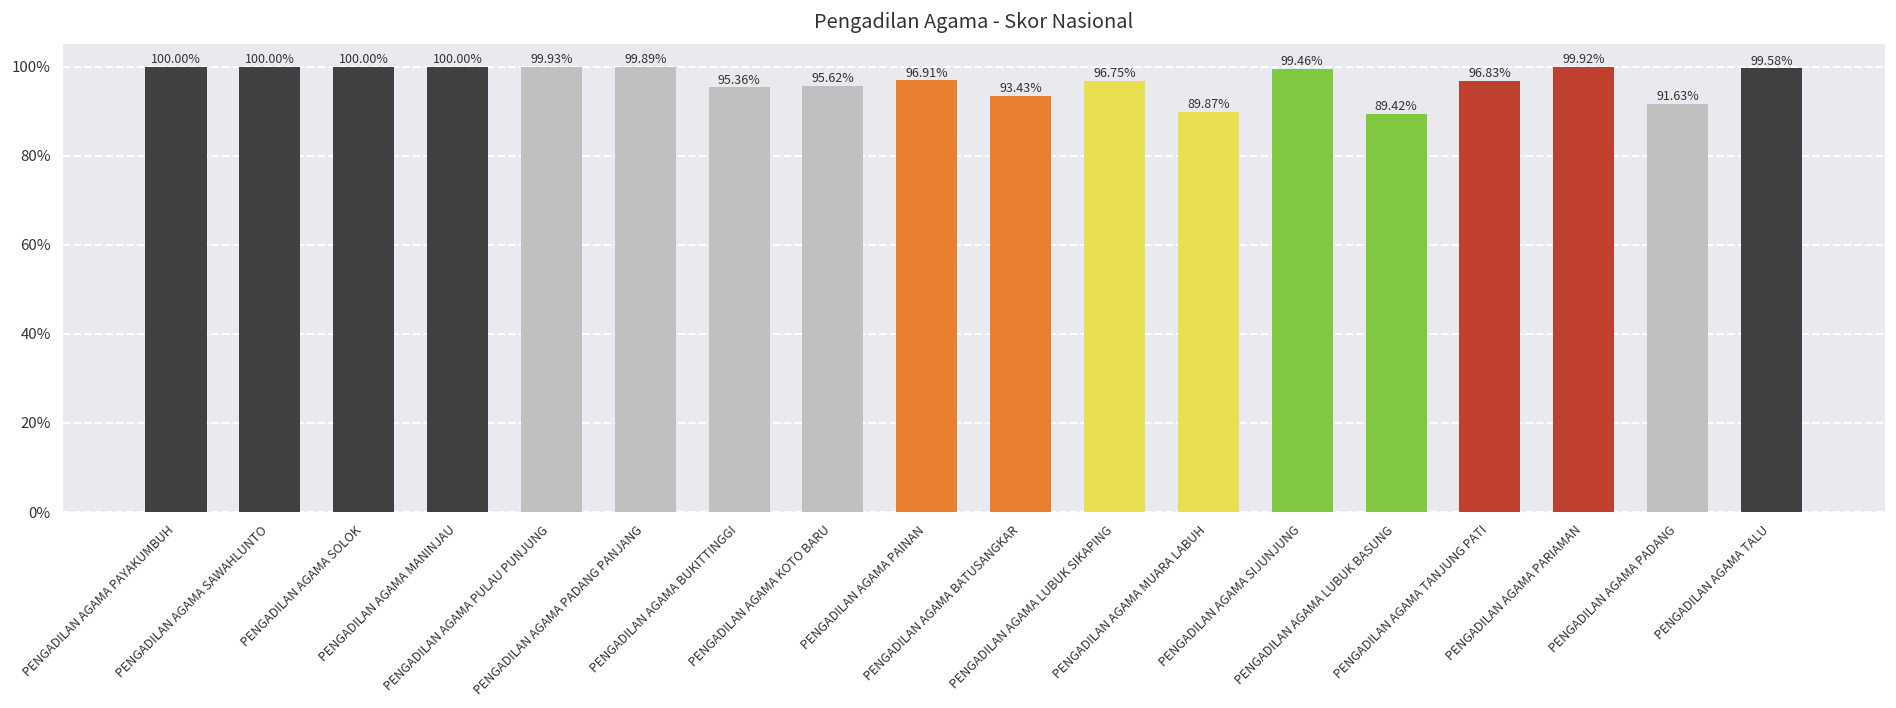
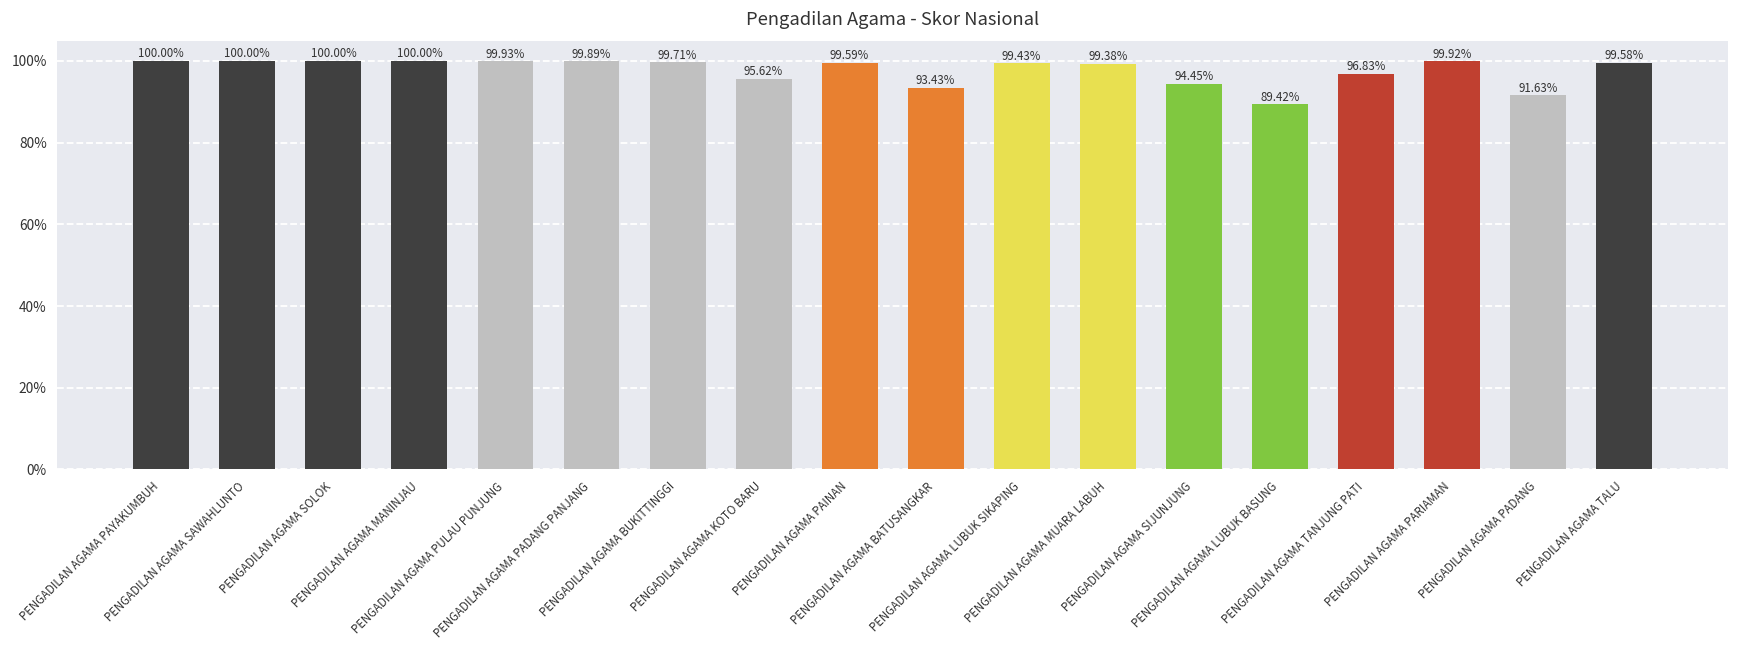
  {
    "PENGADILAN AGAMA PAYAKUMBUH": "100.00%",
    "PENGADILAN AGAMA SAWAHLUNTO": "100.00%",
    "PENGADILAN AGAMA SOLOK": "100.00%",
    "PENGADILAN AGAMA MANINJAU": "100.00%",
    "PENGADILAN AGAMA PULAU PUNJUNG": "99.93%",
    "PENGADILAN AGAMA PADANG PANJANG": "99.89%",
-   "PENGADILAN AGAMA BUKITTINGGI": "95.36%",
+   "PENGADILAN AGAMA BUKITTINGGI": "99.71%",
    "PENGADILAN AGAMA KOTO BARU": "95.62%",
-   "PENGADILAN AGAMA PAINAN": "96.91%",
+   "PENGADILAN AGAMA PAINAN": "99.59%",
    "PENGADILAN AGAMA BATUSANGKAR": "93.43%",
-   "PENGADILAN AGAMA LUBUK SIKAPING": "96.75%",
-   "PENGADILAN AGAMA MUARA LABUH": "89.87%",
-   "PENGADILAN AGAMA SIJUNJUNG": "99.46%",
+   "PENGADILAN AGAMA LUBUK SIKAPING": "99.43%",
+   "PENGADILAN AGAMA MUARA LABUH": "99.38%",
+   "PENGADILAN AGAMA SIJUNJUNG": "94.45%",
    "PENGADILAN AGAMA LUBUK BASUNG": "89.42%",
    "PENGADILAN AGAMA TANJUNG PATI": "96.83%",
    "PENGADILAN AGAMA PARIAMAN": "99.92%",
    "PENGADILAN AGAMA PADANG": "91.63%",
    "PENGADILAN AGAMA TALU": "99.58%"
  }
